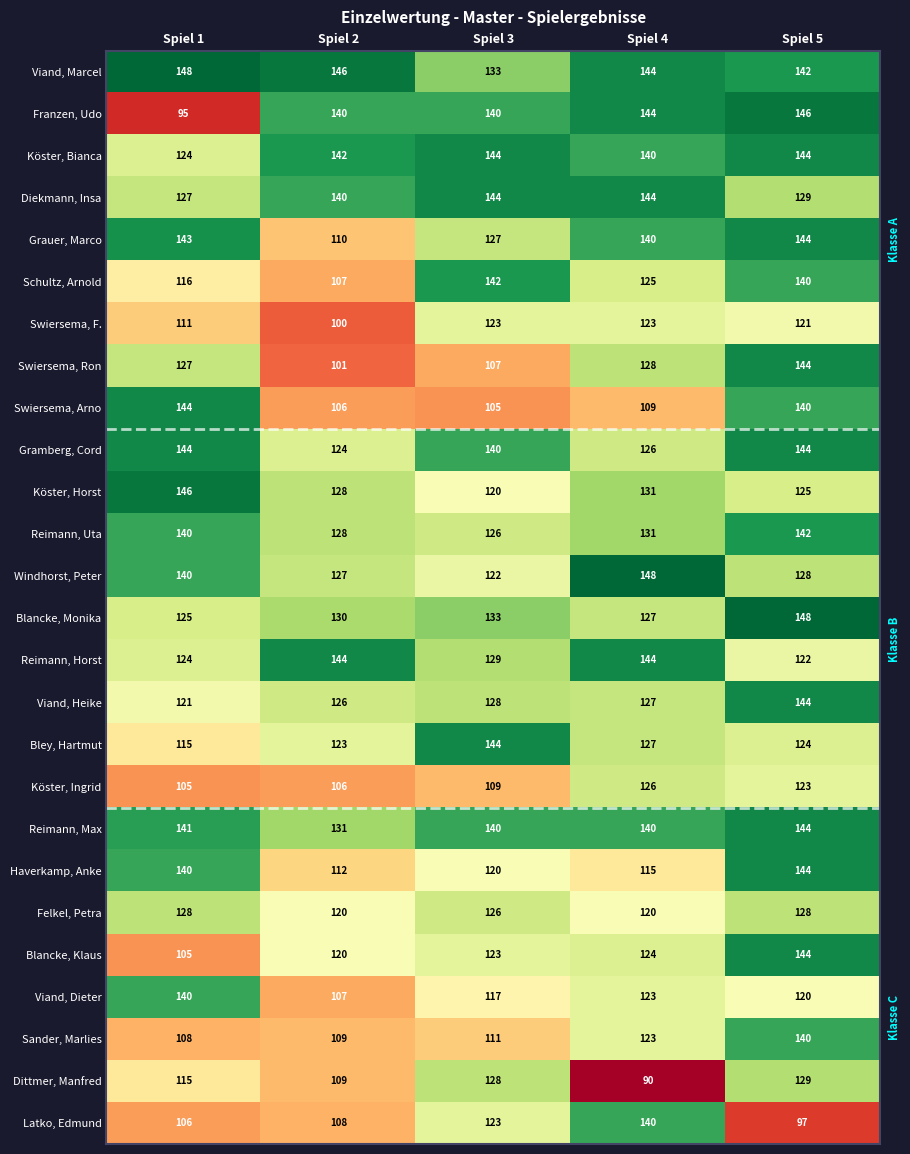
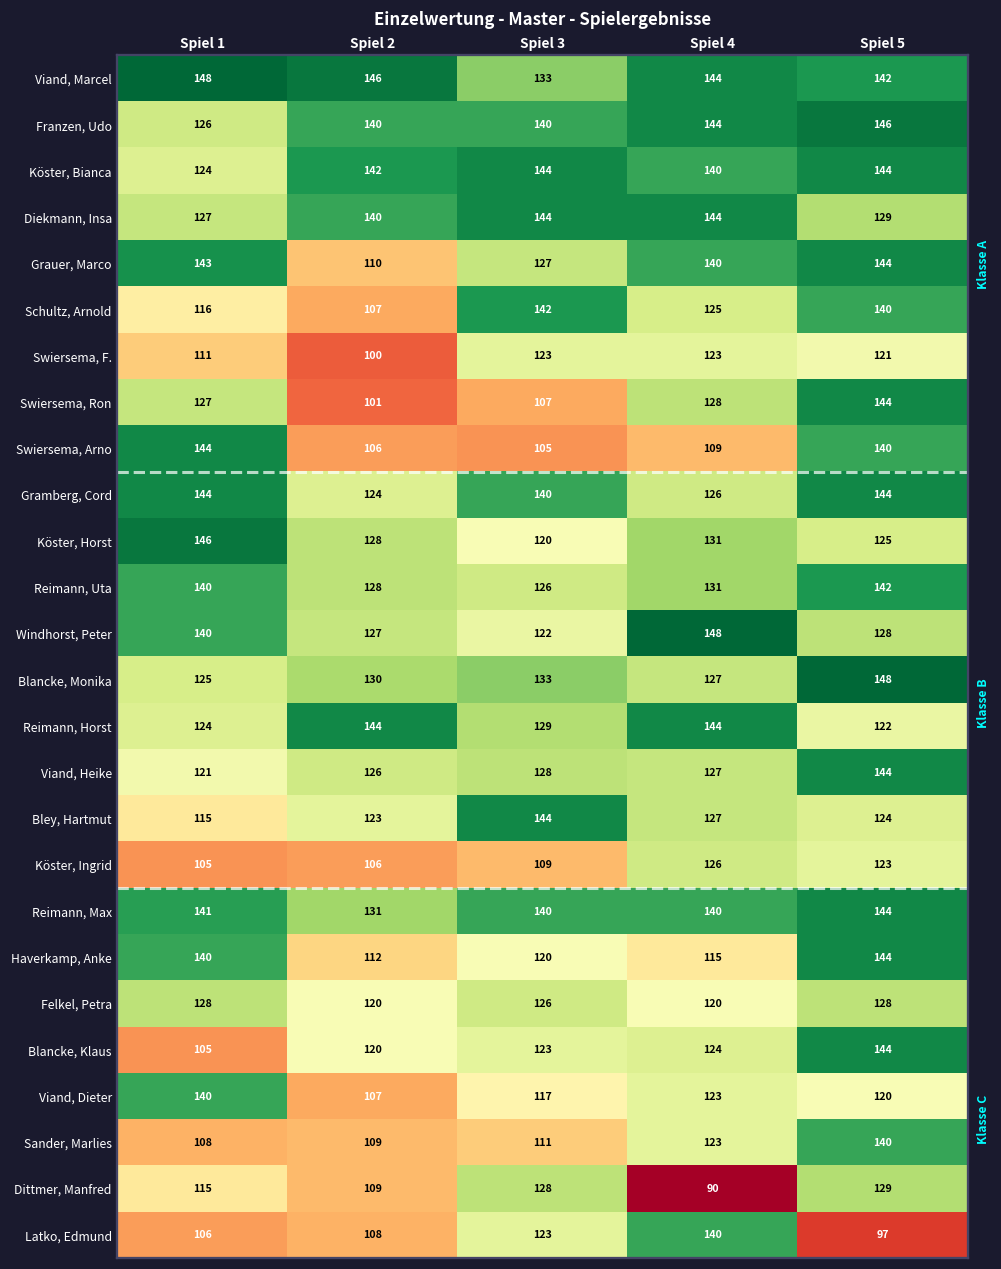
  {
    "Viand, Marcel": {
      "Spiel 1": 148,
      "Spiel 2": 146,
      "Spiel 3": 133,
      "Spiel 4": 144,
      "Spiel 5": 142
    },
    "Franzen, Udo": {
-     "Spiel 1": 95,
+     "Spiel 1": 126,
      "Spiel 2": 140,
      "Spiel 3": 140,
      "Spiel 4": 144,
      "Spiel 5": 146
    },
    "Köster, Bianca": {
      "Spiel 1": 124,
      "Spiel 2": 142,
      "Spiel 3": 144,
      "Spiel 4": 140,
      "Spiel 5": 144
    },
    "Diekmann, Insa": {
      "Spiel 1": 127,
      "Spiel 2": 140,
      "Spiel 3": 144,
      "Spiel 4": 144,
      "Spiel 5": 129
    },
    "Grauer, Marco": {
      "Spiel 1": 143,
      "Spiel 2": 110,
      "Spiel 3": 127,
      "Spiel 4": 140,
      "Spiel 5": 144
    },
    "Schultz, Arnold": {
      "Spiel 1": 116,
      "Spiel 2": 107,
      "Spiel 3": 142,
      "Spiel 4": 125,
      "Spiel 5": 140
    },
    "Swiersema, F.": {
      "Spiel 1": 111,
      "Spiel 2": 100,
      "Spiel 3": 123,
      "Spiel 4": 123,
      "Spiel 5": 121
    },
    "Swiersema, Ron": {
      "Spiel 1": 127,
      "Spiel 2": 101,
      "Spiel 3": 107,
      "Spiel 4": 128,
      "Spiel 5": 144
    },
    "Swiersema, Arno": {
      "Spiel 1": 144,
      "Spiel 2": 106,
      "Spiel 3": 105,
      "Spiel 4": 109,
      "Spiel 5": 140
    },
    "Gramberg, Cord": {
      "Spiel 1": 144,
      "Spiel 2": 124,
      "Spiel 3": 140,
      "Spiel 4": 126,
      "Spiel 5": 144
    },
    "Köster, Horst": {
      "Spiel 1": 146,
      "Spiel 2": 128,
      "Spiel 3": 120,
      "Spiel 4": 131,
      "Spiel 5": 125
    },
    "Reimann, Uta": {
      "Spiel 1": 140,
      "Spiel 2": 128,
      "Spiel 3": 126,
      "Spiel 4": 131,
      "Spiel 5": 142
    },
    "Windhorst, Peter": {
      "Spiel 1": 140,
      "Spiel 2": 127,
      "Spiel 3": 122,
      "Spiel 4": 148,
      "Spiel 5": 128
    },
    "Blancke, Monika": {
      "Spiel 1": 125,
      "Spiel 2": 130,
      "Spiel 3": 133,
      "Spiel 4": 127,
      "Spiel 5": 148
    },
    "Reimann, Horst": {
      "Spiel 1": 124,
      "Spiel 2": 144,
      "Spiel 3": 129,
      "Spiel 4": 144,
      "Spiel 5": 122
    },
    "Viand, Heike": {
      "Spiel 1": 121,
      "Spiel 2": 126,
      "Spiel 3": 128,
      "Spiel 4": 127,
      "Spiel 5": 144
    },
    "Bley, Hartmut": {
      "Spiel 1": 115,
      "Spiel 2": 123,
      "Spiel 3": 144,
      "Spiel 4": 127,
      "Spiel 5": 124
    },
    "Köster, Ingrid": {
      "Spiel 1": 105,
      "Spiel 2": 106,
      "Spiel 3": 109,
      "Spiel 4": 126,
      "Spiel 5": 123
    },
    "Reimann, Max": {
      "Spiel 1": 141,
      "Spiel 2": 131,
      "Spiel 3": 140,
      "Spiel 4": 140,
      "Spiel 5": 144
    },
    "Haverkamp, Anke": {
      "Spiel 1": 140,
      "Spiel 2": 112,
      "Spiel 3": 120,
      "Spiel 4": 115,
      "Spiel 5": 144
    },
    "Felkel, Petra": {
      "Spiel 1": 128,
      "Spiel 2": 120,
      "Spiel 3": 126,
      "Spiel 4": 120,
      "Spiel 5": 128
    },
    "Blancke, Klaus": {
      "Spiel 1": 105,
      "Spiel 2": 120,
      "Spiel 3": 123,
      "Spiel 4": 124,
      "Spiel 5": 144
    },
    "Viand, Dieter": {
      "Spiel 1": 140,
      "Spiel 2": 107,
      "Spiel 3": 117,
      "Spiel 4": 123,
      "Spiel 5": 120
    },
    "Sander, Marlies": {
      "Spiel 1": 108,
      "Spiel 2": 109,
      "Spiel 3": 111,
      "Spiel 4": 123,
      "Spiel 5": 140
    },
    "Dittmer, Manfred": {
      "Spiel 1": 115,
      "Spiel 2": 109,
      "Spiel 3": 128,
      "Spiel 4": 90,
      "Spiel 5": 129
    },
    "Latko, Edmund": {
      "Spiel 1": 106,
      "Spiel 2": 108,
      "Spiel 3": 123,
      "Spiel 4": 140,
      "Spiel 5": 97
    }
  }
